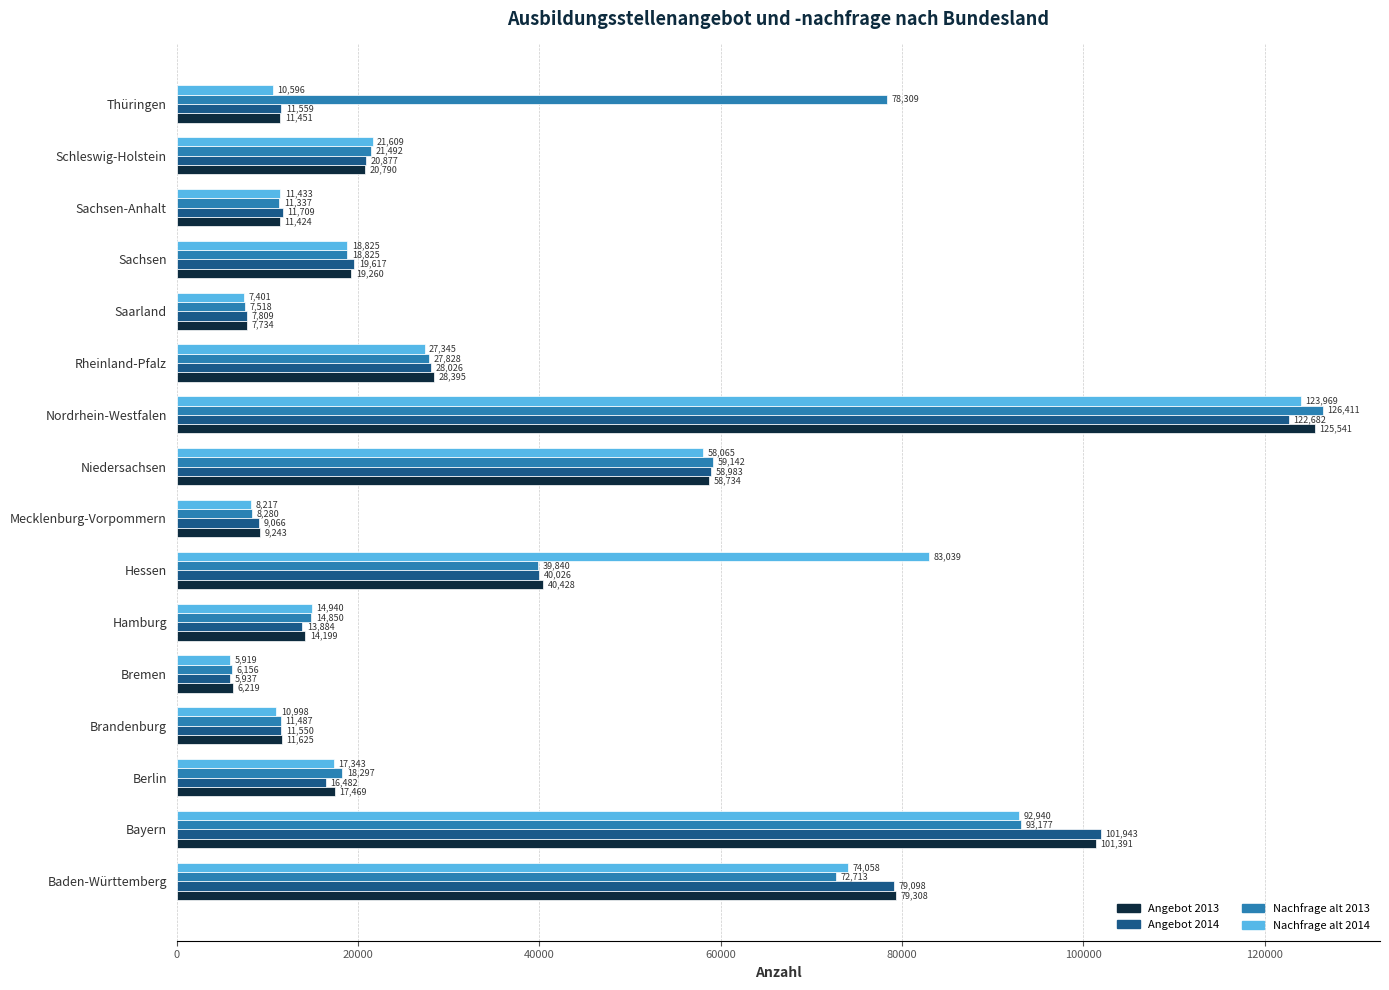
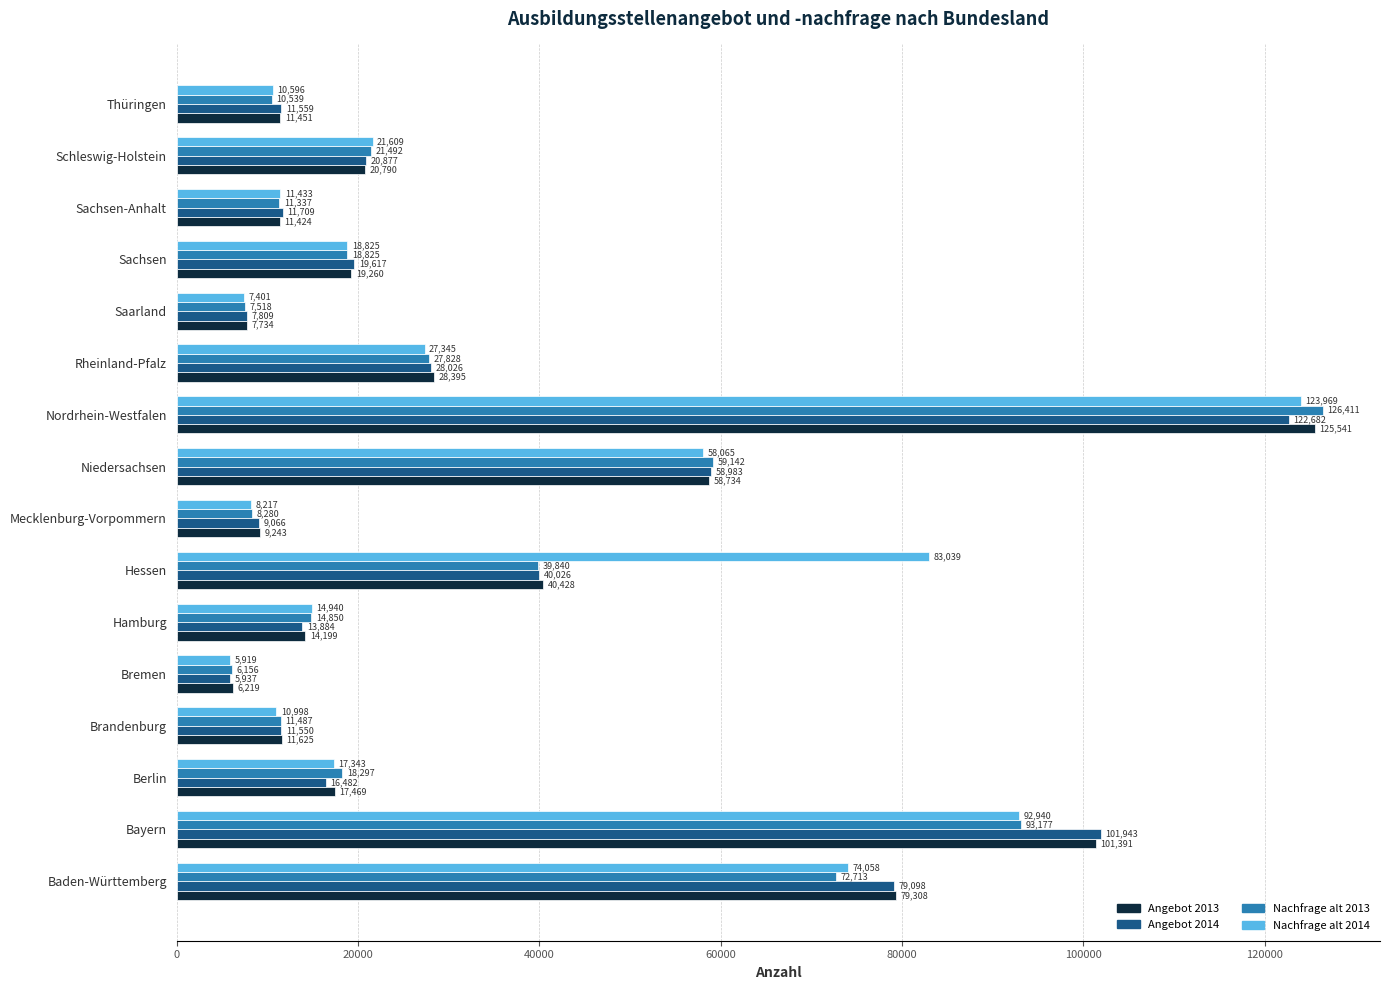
  {
    "Angebot 2013": {
      "Thüringen": "11,451",
      "Schleswig-Holstein": "20,790",
      "Sachsen-Anhalt": "11,424",
      "Sachsen": "19,260",
      "Saarland": "7,734",
      "Rheinland-Pfalz": "28,395",
      "Nordrhein-Westfalen": "125,541",
      "Niedersachsen": "58,734",
      "Mecklenburg-Vorpommern": "9,243",
      "Hessen": "40,428",
      "Hamburg": "14,199",
      "Bremen": "6,219",
      "Brandenburg": "11,625",
      "Berlin": "17,469",
      "Bayern": "101,391",
      "Baden-Württemberg": "79,308"
    },
    "Angebot 2014": {
      "Thüringen": "11,559",
      "Schleswig-Holstein": "20,877",
      "Sachsen-Anhalt": "11,709",
      "Sachsen": "19,617",
      "Saarland": "7,809",
      "Rheinland-Pfalz": "28,026",
      "Nordrhein-Westfalen": "122,682",
      "Niedersachsen": "58,983",
      "Mecklenburg-Vorpommern": "9,066",
      "Hessen": "40,026",
      "Hamburg": "13,884",
      "Bremen": "5,937",
      "Brandenburg": "11,550",
      "Berlin": "16,482",
      "Bayern": "101,943",
      "Baden-Württemberg": "79,098"
    },
    "Nachfrage alt 2013": {
-     "Thüringen": "78,309",
+     "Thüringen": "10,539",
      "Schleswig-Holstein": "21,492",
      "Sachsen-Anhalt": "11,337",
      "Sachsen": "18,825",
      "Saarland": "7,518",
      "Rheinland-Pfalz": "27,828",
      "Nordrhein-Westfalen": "126,411",
      "Niedersachsen": "59,142",
      "Mecklenburg-Vorpommern": "8,280",
      "Hessen": "39,840",
      "Hamburg": "14,850",
      "Bremen": "6,156",
      "Brandenburg": "11,487",
      "Berlin": "18,297",
      "Bayern": "93,177",
      "Baden-Württemberg": "72,713"
    },
    "Nachfrage alt 2014": {
      "Thüringen": "10,596",
      "Schleswig-Holstein": "21,609",
      "Sachsen-Anhalt": "11,433",
      "Sachsen": "18,825",
      "Saarland": "7,401",
      "Rheinland-Pfalz": "27,345",
      "Nordrhein-Westfalen": "123,969",
      "Niedersachsen": "58,065",
      "Mecklenburg-Vorpommern": "8,217",
      "Hessen": "83,039",
      "Hamburg": "14,940",
      "Bremen": "5,919",
      "Brandenburg": "10,998",
      "Berlin": "17,343",
      "Bayern": "92,940",
      "Baden-Württemberg": "74,058"
    }
  }
